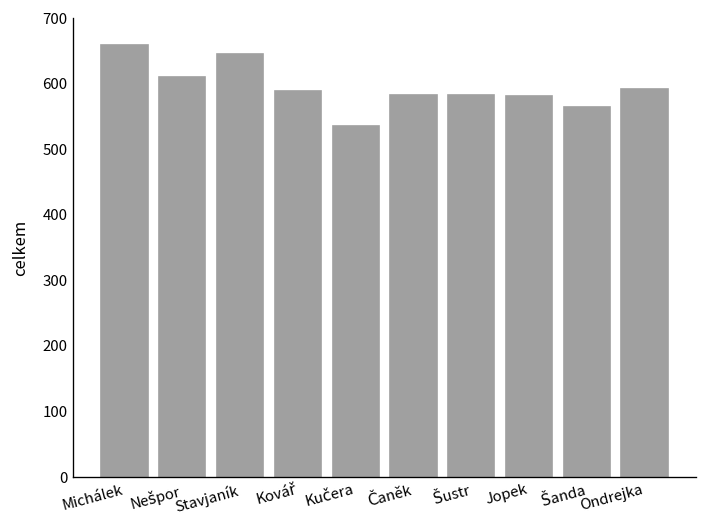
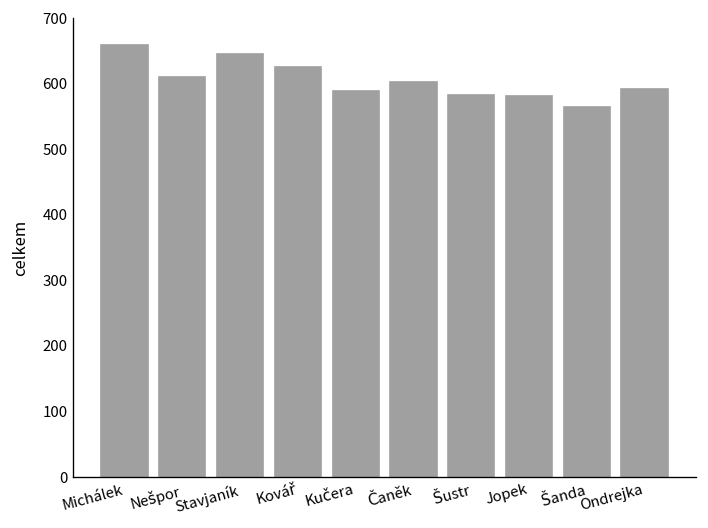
  {
    "Michálek": 660,
    "Nešpor": 610,
    "Stavjaník": 650,
-   "Kovář": 590,
-   "Kučera": 540,
-   "Čaněk": 580,
+   "Kovář": 630,
+   "Kučera": 590,
+   "Čaněk": 600,
    "Šustr": 580,
    "Jopek": 580,
    "Šanda": 570,
    "Ondrejka": 590
  }
